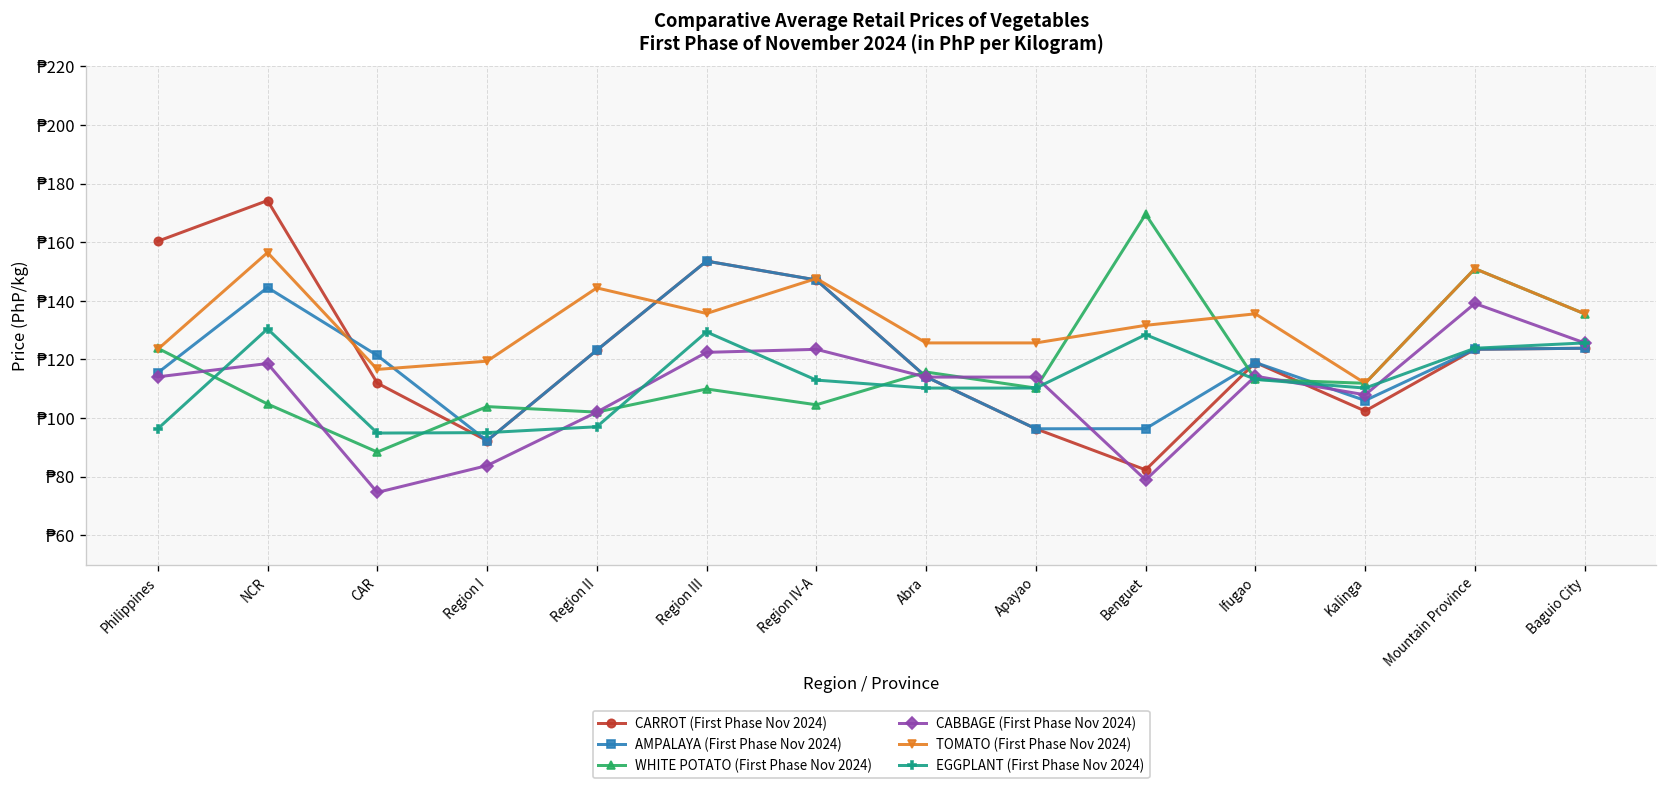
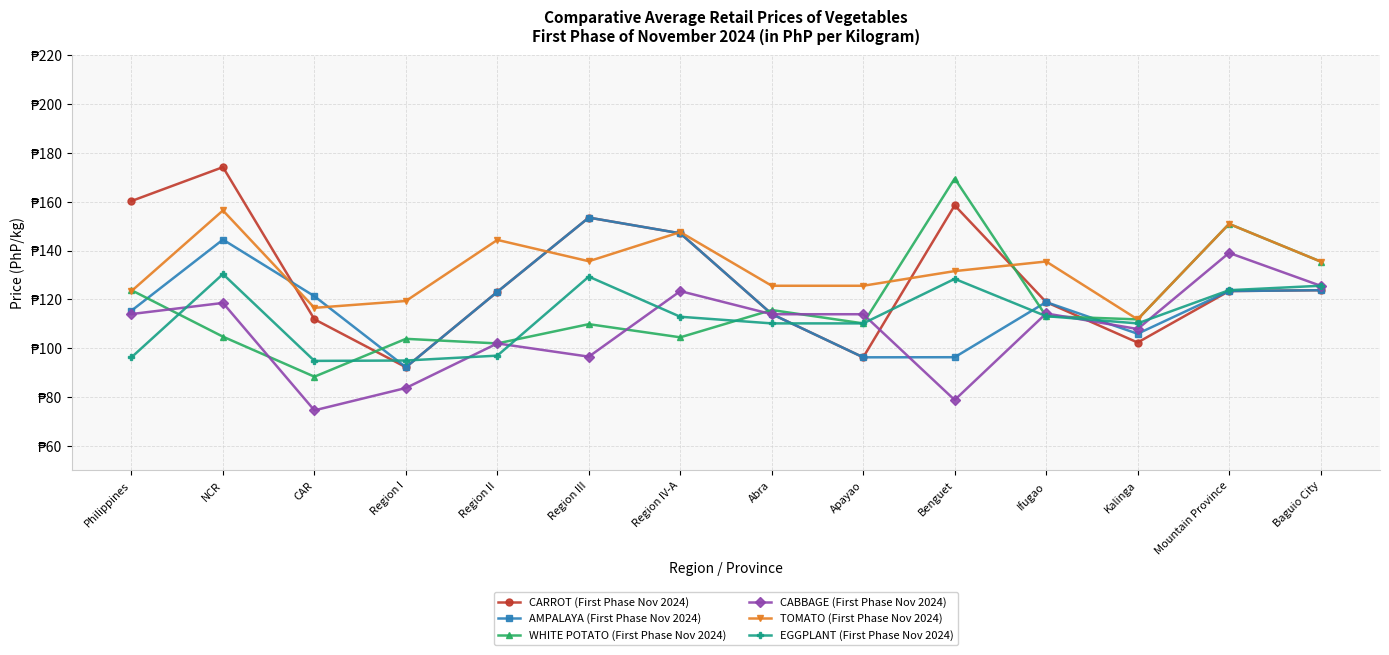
  {
    "CARROT (First Phase Nov 2024)": {
      "Philippines": "₱160",
      "NCR": "₱174",
      "CAR": "₱112",
-     "Benguet": "₱82",
+     "Benguet": "₱159",
      "Kalinga": "₱102"
    },
    "AMPALAYA (First Phase Nov 2024)": {
      "Philippines": "₱115",
      "NCR": "₱145",
      "CAR": "₱121",
      "Benguet": "₱96",
      "Kalinga": "₱106"
    },
    "CABBAGE (First Phase Nov 2024)": {
      "Philippines": "₱114",
      "NCR": "₱119",
      "CAR": "₱75",
      "Region I": "₱84",
-     "Region III": "₱122",
+     "Region III": "₱97",
      "Region IV-A": "₱123",
      "Apayao": "₱114",
      "Benguet": "₱79",
      "Ifugao": "₱114",
      "Kalinga": "₱108",
      "Mountain Province": "₱139"
    },
    "TOMATO (First Phase Nov 2024)": {
      "NCR": "₱156",
      "CAR": "₱117",
      "Region I": "₱119",
      "Region II": "₱144",
      "Region III": "₱136",
      "Abra": "₱126",
      "Apayao": "₱126",
      "Benguet": "₱132",
      "Ifugao": "₱136"
    }
  }
